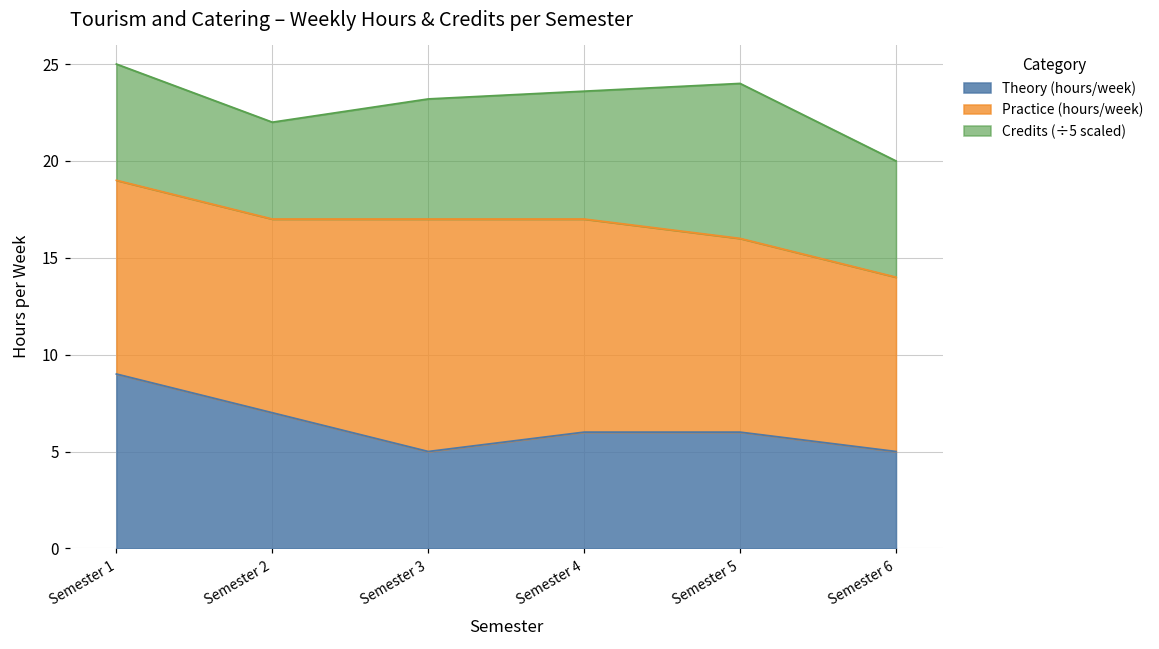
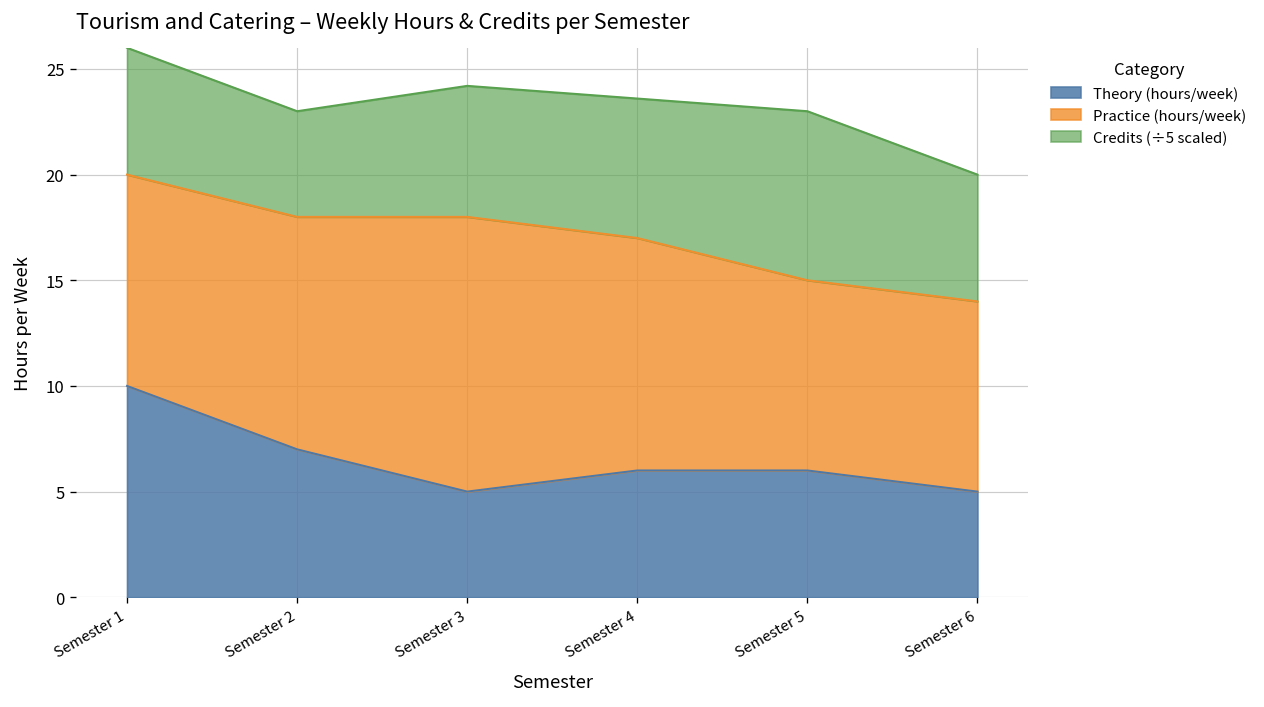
  {
    "Theory (hours/week)": {
-     "Semester 1": 9,
+     "Semester 1": 10,
      "Semester 2": 7,
      "Semester 3": 5,
      "Semester 4": 6,
      "Semester 5": 6,
      "Semester 6": 5
    },
    "Practice (hours/week)": {
      "Semester 1": 10,
-     "Semester 2": 10,
-     "Semester 3": 12,
+     "Semester 2": 11,
+     "Semester 3": 13,
      "Semester 4": 11,
-     "Semester 5": 10,
+     "Semester 5": 9,
      "Semester 6": 9
    },
    "Credits (÷5 scaled)": {
      "Semester 1": 6,
      "Semester 2": 5,
      "Semester 3": 6.2,
      "Semester 4": 6.6,
      "Semester 5": 8,
      "Semester 6": 6
    }
  }
